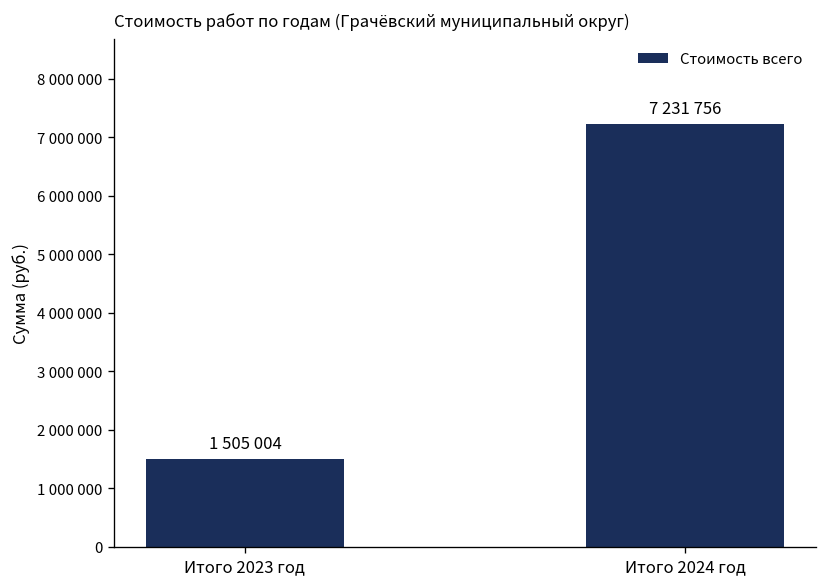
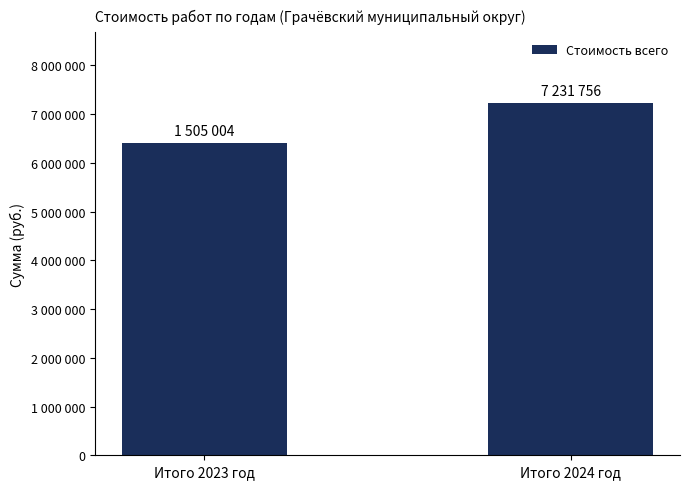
  {
-   "Итого 2023 год": 1500000
+   "Итого 2023 год": 6400000
  }
